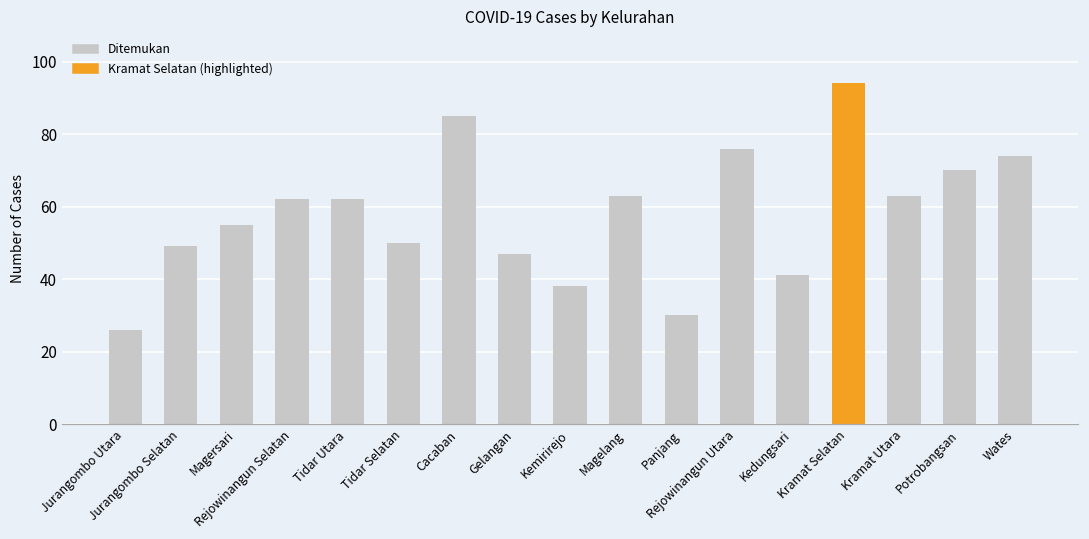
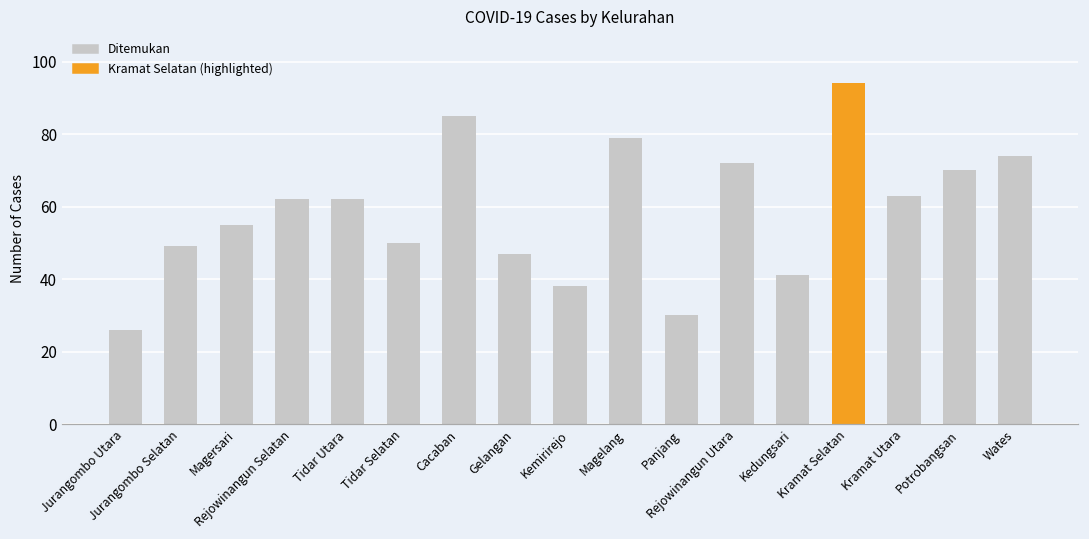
  {
    "Jurangombo Utara": 26,
    "Jurangombo Selatan": 49,
    "Magersari": 55,
    "Rejowinangun Selatan": 62,
    "Tidar Utara": 62,
    "Tidar Selatan": 50,
    "Cacaban": 85,
    "Gelangan": 47,
    "Kemirirejo": 38,
-   "Magelang": 63,
+   "Magelang": 79,
    "Panjang": 30,
-   "Rejowinangun Utara": 76,
+   "Rejowinangun Utara": 72,
    "Kedungsari": 41,
    "Kramat Selatan": 94,
    "Kramat Utara": 63,
    "Potrobangsan": 70,
    "Wates": 74
  }
